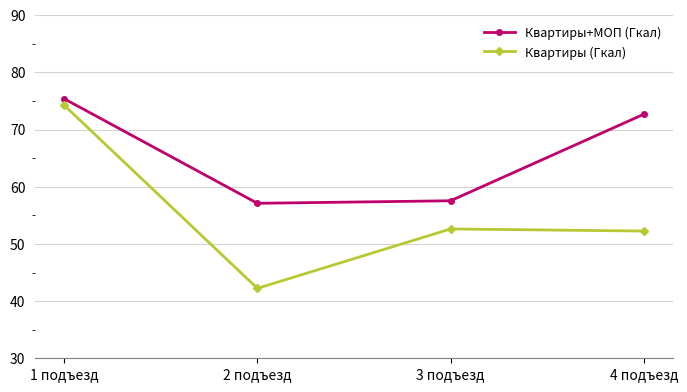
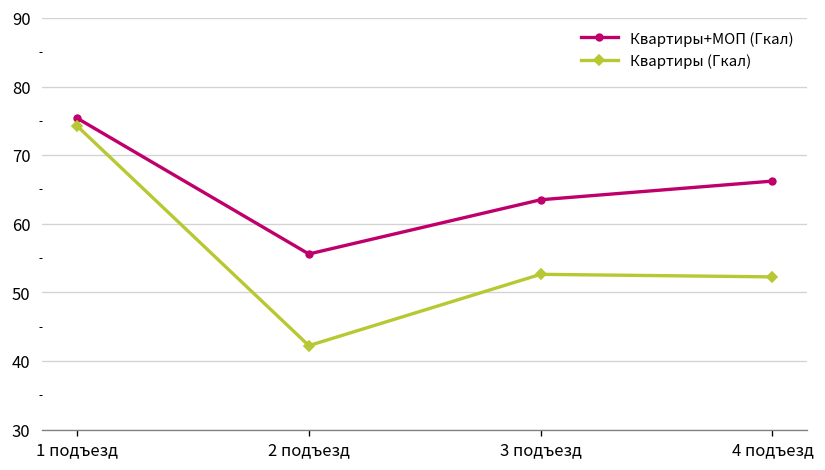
  {
    "Квартиры+МОП (Гкал)": {
      "1 подъезд": 75,
-     "2 подъезд": 57,
-     "3 подъезд": 58,
-     "4 подъезд": 73
+     "2 подъезд": 56,
+     "3 подъезд": 63,
+     "4 подъезд": 66
    },
    "Квартиры (Гкал)": {
      "1 подъезд": 74,
      "2 подъезд": 42,
      "3 подъезд": 53,
      "4 подъезд": 52
    }
  }
